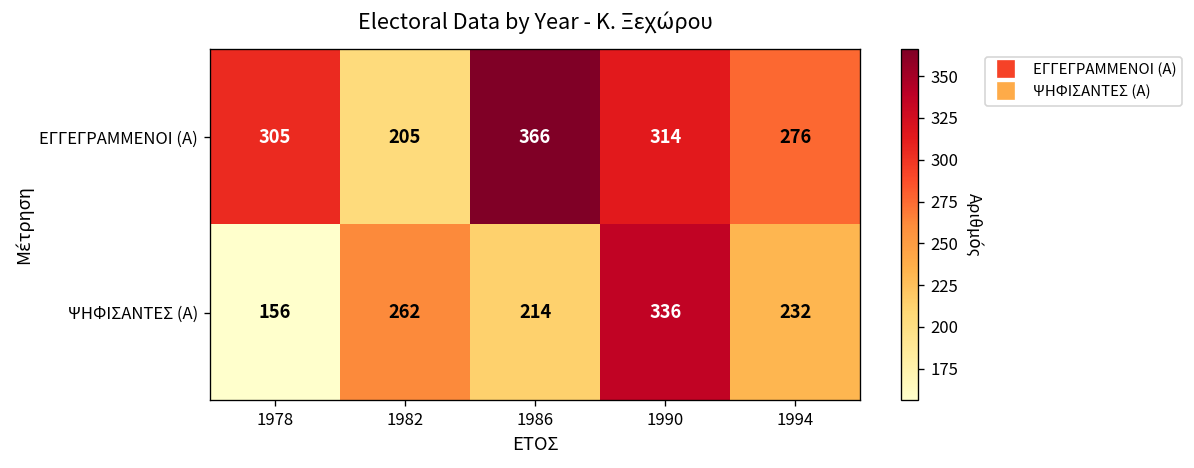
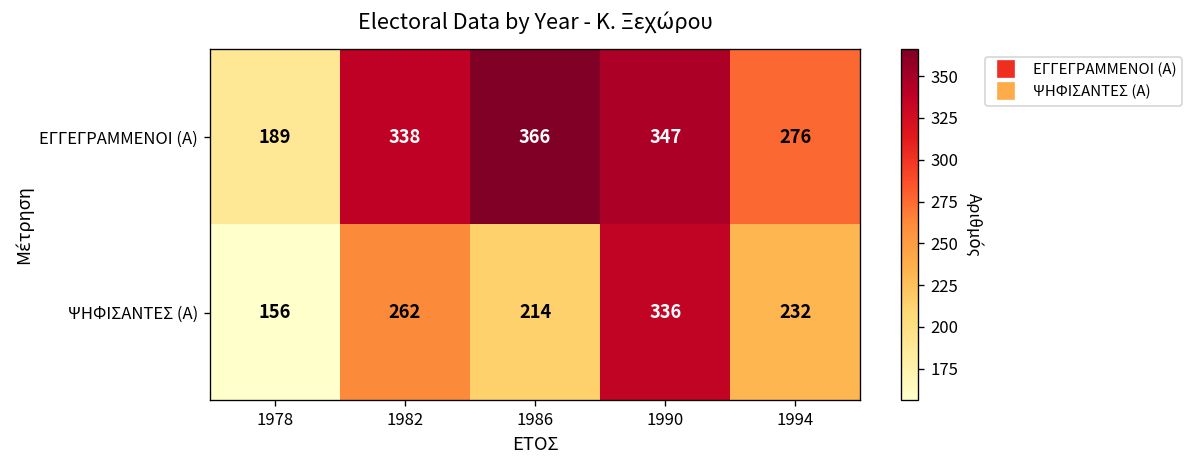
  {
    "ΕΓΓΕΓΡΑΜΜΕΝΟΙ (Α)": {
-     "1978": 305,
-     "1982": 205,
+     "1978": 189,
+     "1982": 338,
      "1986": 366,
-     "1990": 314,
+     "1990": 347,
      "1994": 276
    },
    "ΨΗΦΙΣΑΝΤΕΣ (Α)": {
      "1978": 156,
      "1982": 262,
      "1986": 214,
      "1990": 336,
      "1994": 232
    }
  }
